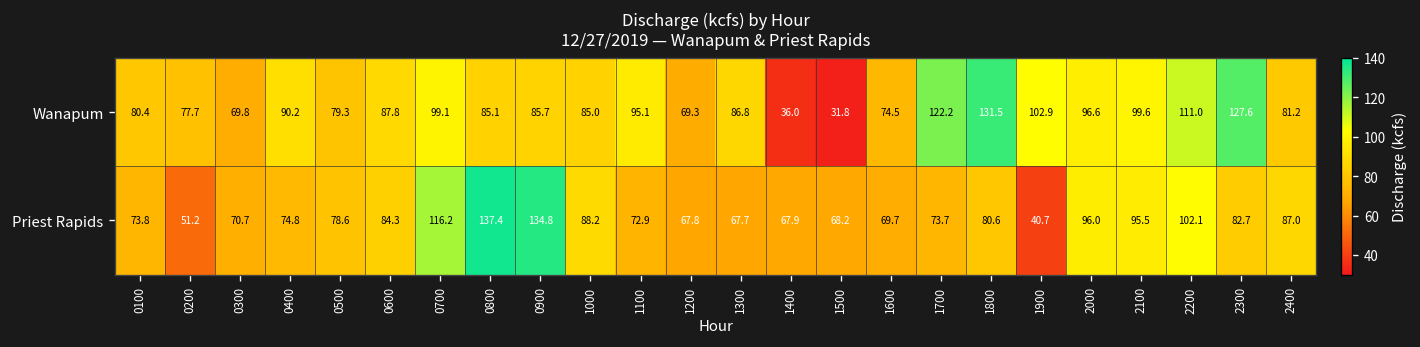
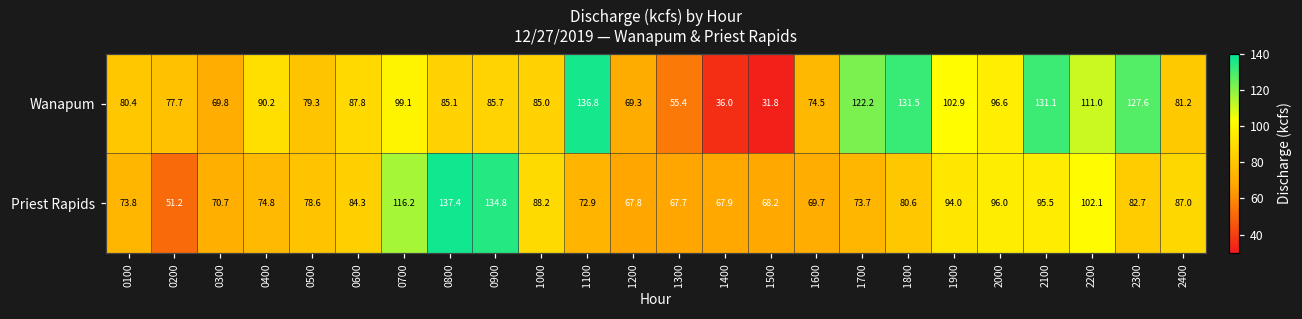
  {
    "Wanapum": {
      "0100": 80.4,
      "0200": 77.7,
      "0300": 69.8,
      "0400": 90.2,
      "0500": 79.3,
      "0600": 87.8,
      "0700": 99.1,
      "0800": 85.1,
      "0900": 85.7,
      "1000": 85.0,
-     "1100": 95.1,
+     "1100": 136.8,
      "1200": 69.3,
-     "1300": 86.8,
+     "1300": 55.4,
      "1400": 36.0,
      "1500": 31.8,
      "1600": 74.5,
      "1700": 122.2,
      "1800": 131.5,
      "1900": 102.9,
      "2000": 96.6,
-     "2100": 99.6,
+     "2100": 131.1,
      "2200": 111.0,
      "2300": 127.6,
      "2400": 81.2
    },
    "Priest Rapids": {
      "0100": 73.8,
      "0200": 51.2,
      "0300": 70.7,
      "0400": 74.8,
      "0500": 78.6,
      "0600": 84.3,
      "0700": 116.2,
      "0800": 137.4,
      "0900": 134.8,
      "1000": 88.2,
      "1100": 72.9,
      "1200": 67.8,
      "1300": 67.7,
      "1400": 67.9,
      "1500": 68.2,
      "1600": 69.7,
      "1700": 73.7,
      "1800": 80.6,
-     "1900": 40.7,
+     "1900": 94.0,
      "2000": 96.0,
      "2100": 95.5,
      "2200": 102.1,
      "2300": 82.7,
      "2400": 87.0
    }
  }
